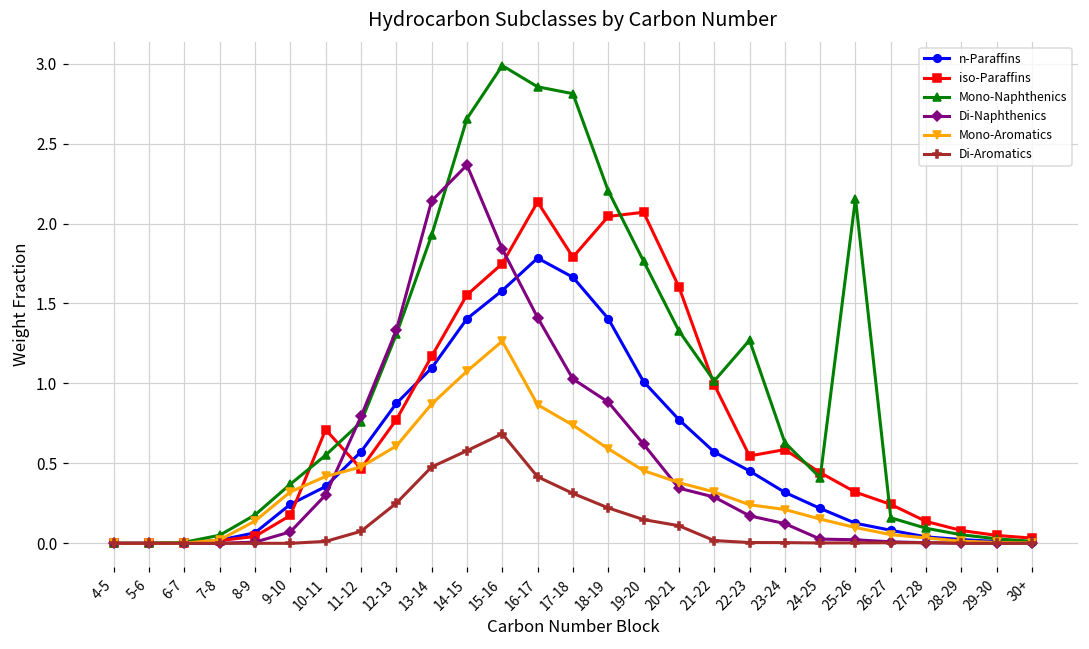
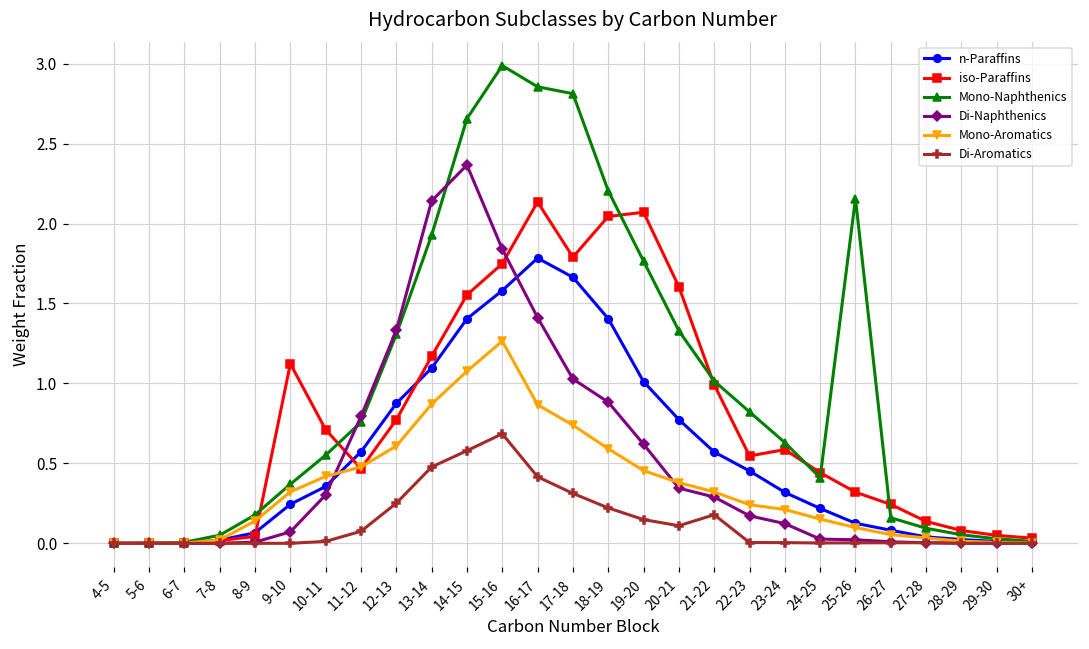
  {
    "n-Paraffins": {
      "8-9": 0.07,
      "9-10": 0.24,
      "10-11": 0.36,
      "11-12": 0.57,
      "12-13": 0.87,
      "13-14": 1.10,
      "14-15": 1.40,
      "15-16": 1.58,
      "16-17": 1.78,
      "17-18": 1.66,
      "18-19": 1.41,
      "19-20": 1.01,
      "20-21": 0.77,
      "21-22": 0.57,
      "22-23": 0.45,
      "23-24": 0.32,
      "24-25": 0.22,
      "25-26": 0.13,
      "26-27": 0.08
    },
    "iso-Paraffins": {
      "8-9": 0.04,
-     "9-10": 0.17,
+     "9-10": 1.12,
      "10-11": 0.71,
      "12-13": 0.77,
      "13-14": 1.17,
      "14-15": 1.55,
      "15-16": 1.75,
      "16-17": 2.13,
      "17-18": 1.79,
      "18-19": 2.04,
      "19-20": 2.07,
      "20-21": 1.60,
      "21-22": 0.99,
      "22-23": 0.55,
      "23-24": 0.59,
      "24-25": 0.44,
      "25-26": 0.32,
      "26-27": 0.24,
      "27-28": 0.14,
      "28-29": 0.08,
      "29-30": 0.05,
      "30+": 0.03
    },
    "Mono-Naphthenics": {
      "7-8": 0.05,
      "8-9": 0.18,
      "9-10": 0.37,
      "10-11": 0.55,
      "11-12": 0.76,
      "12-13": 1.31,
      "13-14": 1.93,
      "14-15": 2.66,
      "15-16": 2.99,
      "16-17": 2.86,
      "17-18": 2.81,
      "18-19": 2.20,
      "19-20": 1.76,
      "20-21": 1.33,
      "21-22": 1.02,
-     "22-23": 1.27,
+     "22-23": 0.82,
      "23-24": 0.63,
      "24-25": 0.41,
      "25-26": 2.16,
      "26-27": 0.16,
      "27-28": 0.09,
      "28-29": 0.05
    },
    "Di-Naphthenics": {
      "9-10": 0.07,
      "10-11": 0.30,
      "11-12": 0.79,
      "12-13": 1.33,
      "13-14": 2.14,
      "14-15": 2.37,
      "15-16": 1.84,
      "16-17": 1.41,
      "17-18": 1.03,
      "18-19": 0.88,
      "19-20": 0.62,
      "20-21": 0.35,
      "21-22": 0.29,
      "22-23": 0.17,
      "23-24": 0.12,
      "24-25": 0.03,
      "25-26": 0.02
    },
    "Mono-Aromatics": {
      "8-9": 0.14,
      "9-10": 0.32,
      "10-11": 0.42,
      "12-13": 0.61,
      "13-14": 0.87,
      "14-15": 1.08,
      "15-16": 1.26,
      "16-17": 0.87,
      "17-18": 0.74,
      "18-19": 0.59,
      "19-20": 0.45,
      "20-21": 0.38,
      "21-22": 0.32,
      "22-23": 0.24,
      "23-24": 0.21,
      "24-25": 0.15,
      "25-26": 0.10,
      "26-27": 0.05
    },
    "Di-Aromatics": {
      "9-10": 0.00,
      "10-11": 0.01,
      "11-12": 0.08,
      "12-13": 0.25,
      "13-14": 0.48,
      "14-15": 0.58,
      "15-16": 0.68,
      "16-17": 0.42,
      "17-18": 0.31,
      "18-19": 0.22,
      "19-20": 0.15,
      "20-21": 0.11,
-     "21-22": 0.02,
+     "21-22": 0.18,
      "22-23": 0.01,
      "23-24": 0.00,
      "24-25": 0.00,
      "25-26": 0.00
    }
  }
